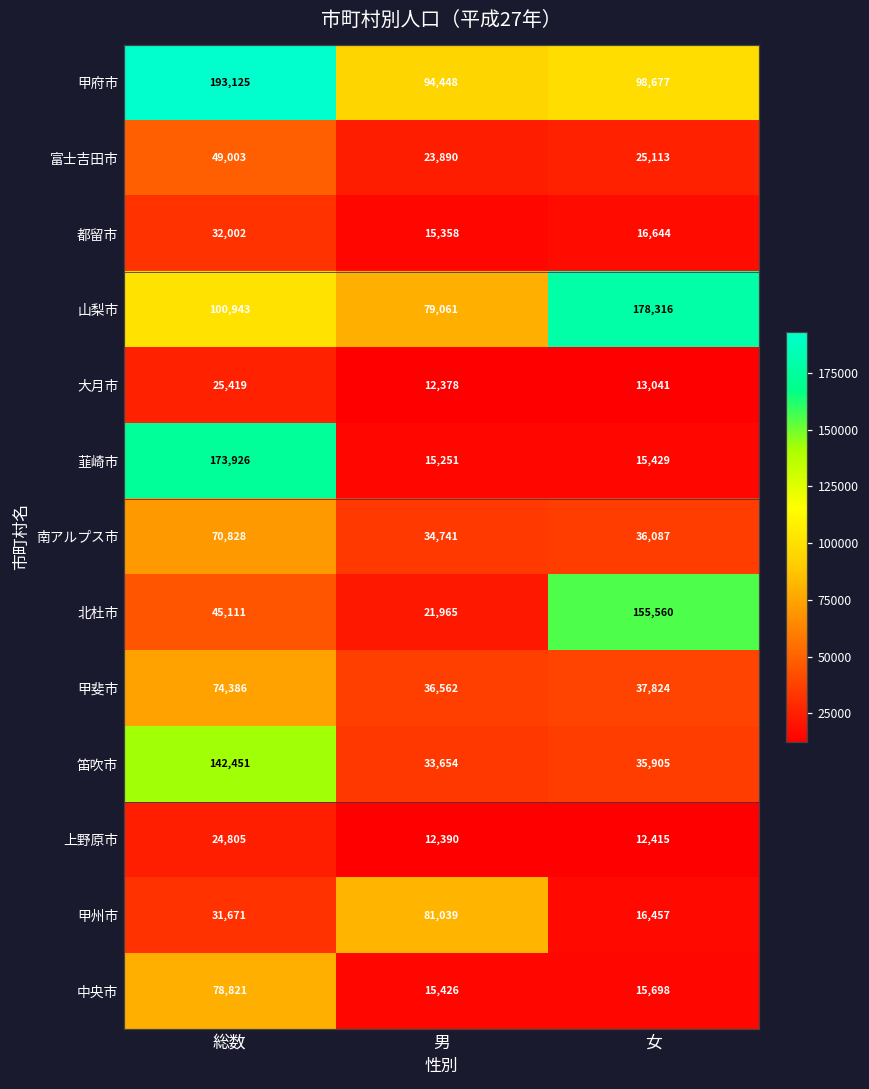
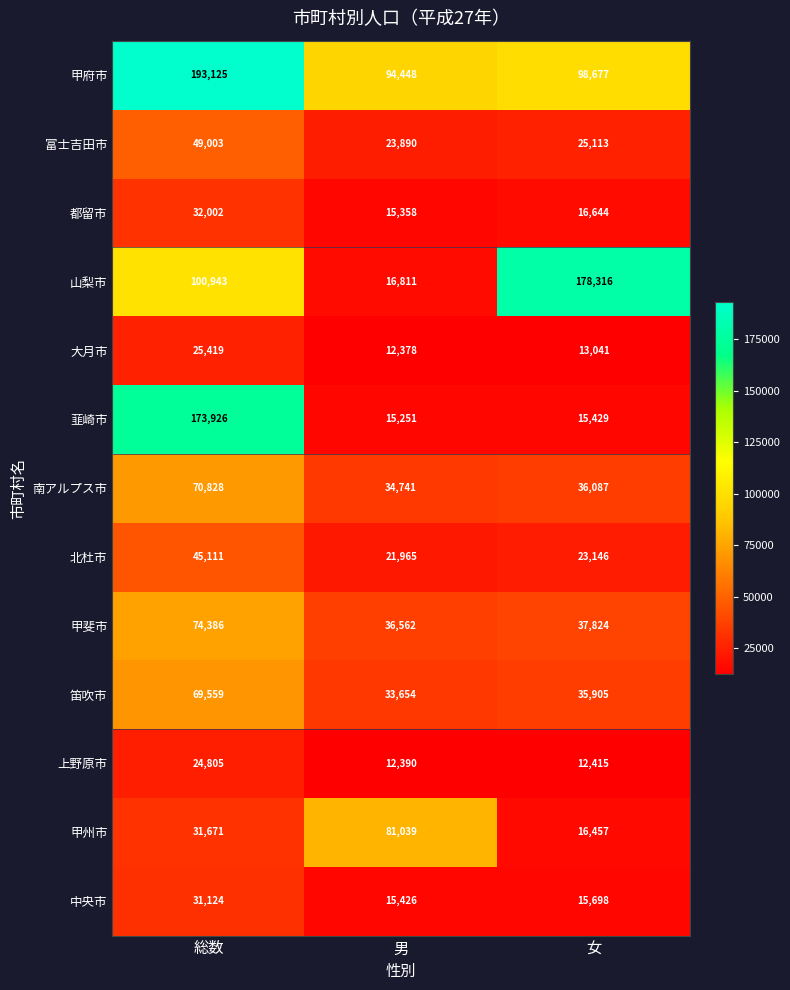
  {
    "甲府市": {
      "総数": "193,125",
      "男": "94,448",
      "女": "98,677"
    },
    "富士吉田市": {
      "総数": "49,003",
      "男": "23,890",
      "女": "25,113"
    },
    "都留市": {
      "総数": "32,002",
      "男": "15,358",
      "女": "16,644"
    },
    "山梨市": {
      "総数": "100,943",
-     "男": "79,061",
+     "男": "16,811",
      "女": "178,316"
    },
    "大月市": {
      "総数": "25,419",
      "男": "12,378",
      "女": "13,041"
    },
    "韮崎市": {
      "総数": "173,926",
      "男": "15,251",
      "女": "15,429"
    },
    "南アルプス市": {
      "総数": "70,828",
      "男": "34,741",
      "女": "36,087"
    },
    "北杜市": {
      "総数": "45,111",
      "男": "21,965",
-     "女": "155,560"
+     "女": "23,146"
    },
    "甲斐市": {
      "総数": "74,386",
      "男": "36,562",
      "女": "37,824"
    },
    "笛吹市": {
-     "総数": "142,451",
+     "総数": "69,559",
      "男": "33,654",
      "女": "35,905"
    },
    "上野原市": {
      "総数": "24,805",
      "男": "12,390",
      "女": "12,415"
    },
    "甲州市": {
      "総数": "31,671",
      "男": "81,039",
      "女": "16,457"
    },
    "中央市": {
-     "総数": "78,821",
+     "総数": "31,124",
      "男": "15,426",
      "女": "15,698"
    }
  }
